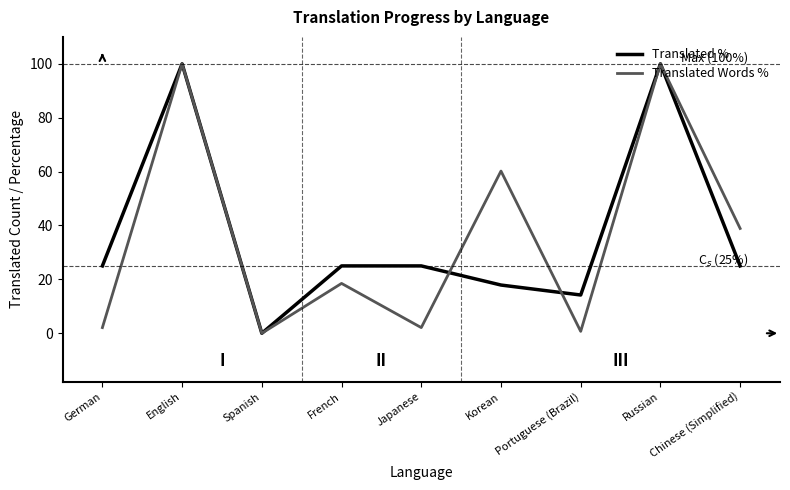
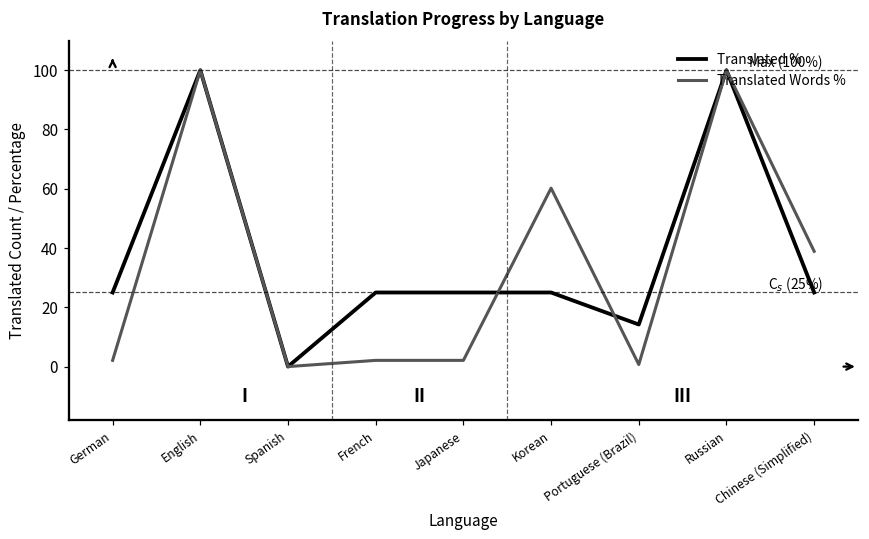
  {
    "Translated %": {
      "German": 25,
      "French": 25,
      "Japanese": 25,
-     "Korean": 18,
+     "Korean": 25,
      "Portuguese (Brazil)": 14,
      "Chinese (Simplified)": 25
    },
    "Translated Words %": {
      "German": 2,
-     "French": 19,
+     "French": 2,
      "Japanese": 2,
      "Korean": 60,
      "Portuguese (Brazil)": 1,
      "Chinese (Simplified)": 39
    }
  }
